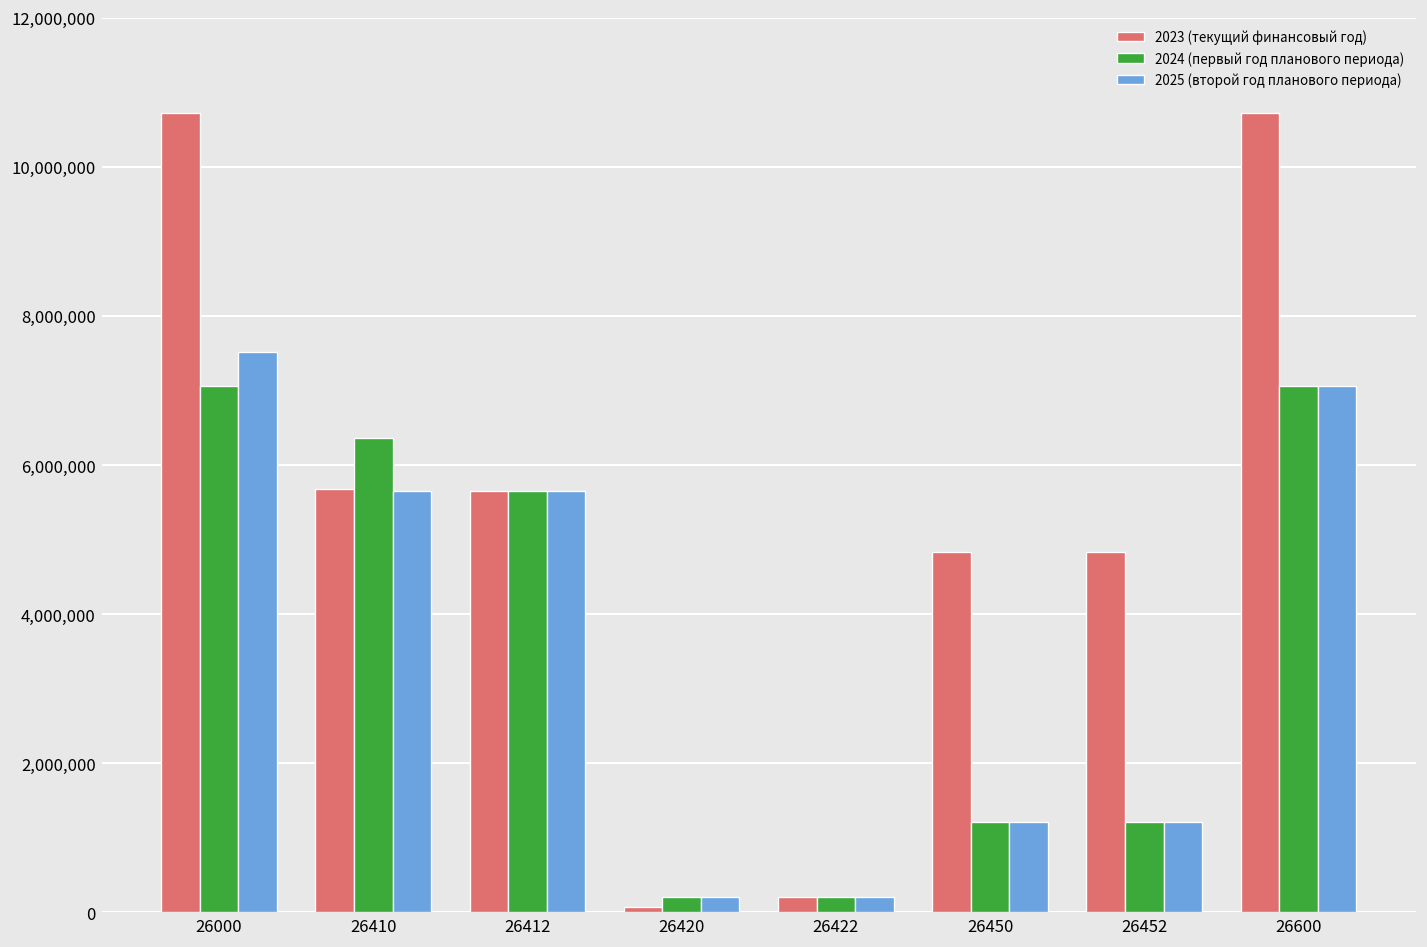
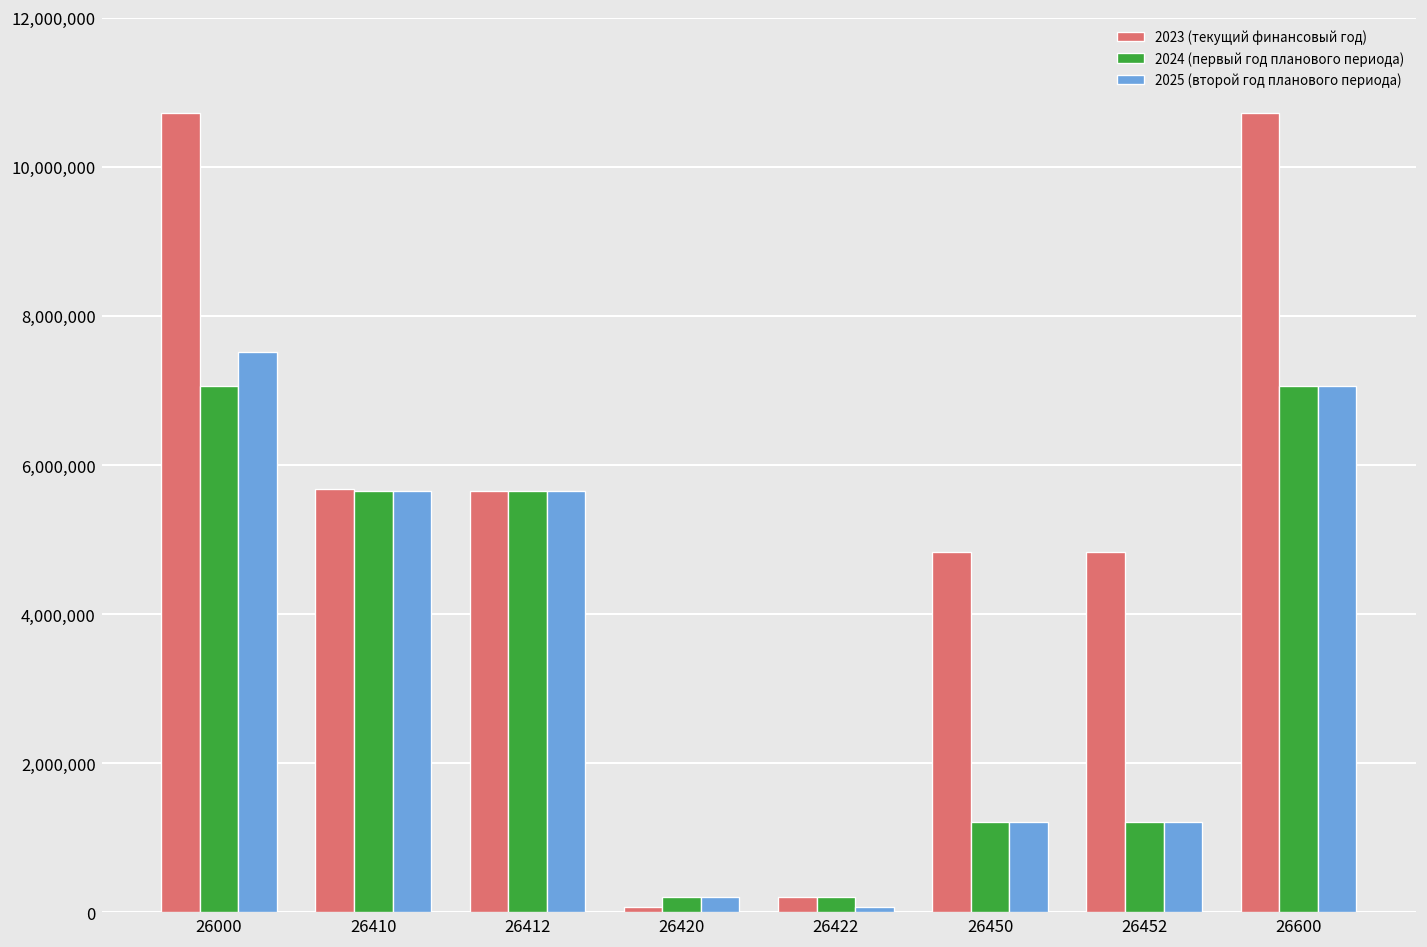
  {
    "2023 (текущий финансовый год)": {
      "26000": "10,700,000",
      "26410": "5,700,000",
      "26412": "5,600,000",
      "26420": "100,000",
      "26422": "200,000",
      "26450": "4,800,000",
      "26452": "4,800,000",
      "26600": "10,700,000"
    },
    "2024 (первый год планового периода)": {
      "26000": "7,100,000",
-     "26410": "6,400,000",
+     "26410": "5,600,000",
      "26412": "5,600,000",
      "26420": "200,000",
      "26422": "200,000",
      "26450": "1,200,000",
      "26452": "1,200,000",
      "26600": "7,100,000"
    },
    "2025 (второй год планового периода)": {
      "26000": "7,500,000",
      "26410": "5,600,000",
      "26412": "5,600,000",
      "26420": "200,000",
-     "26422": "200,000",
+     "26422": "100,000",
      "26450": "1,200,000",
      "26452": "1,200,000",
      "26600": "7,100,000"
    }
  }
